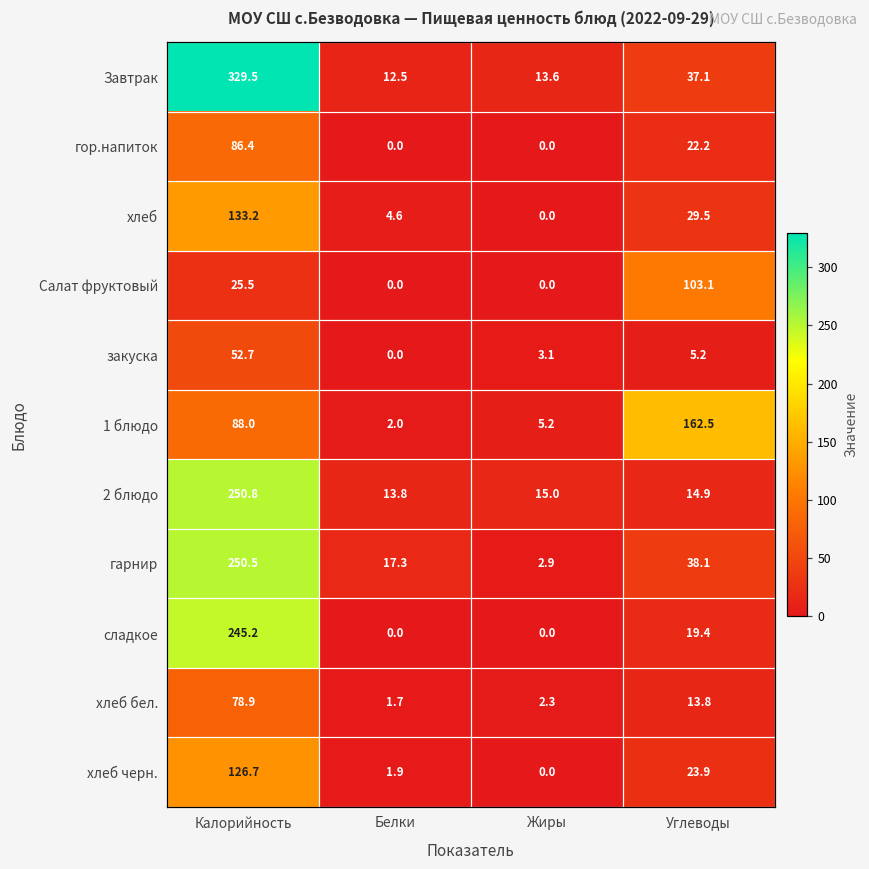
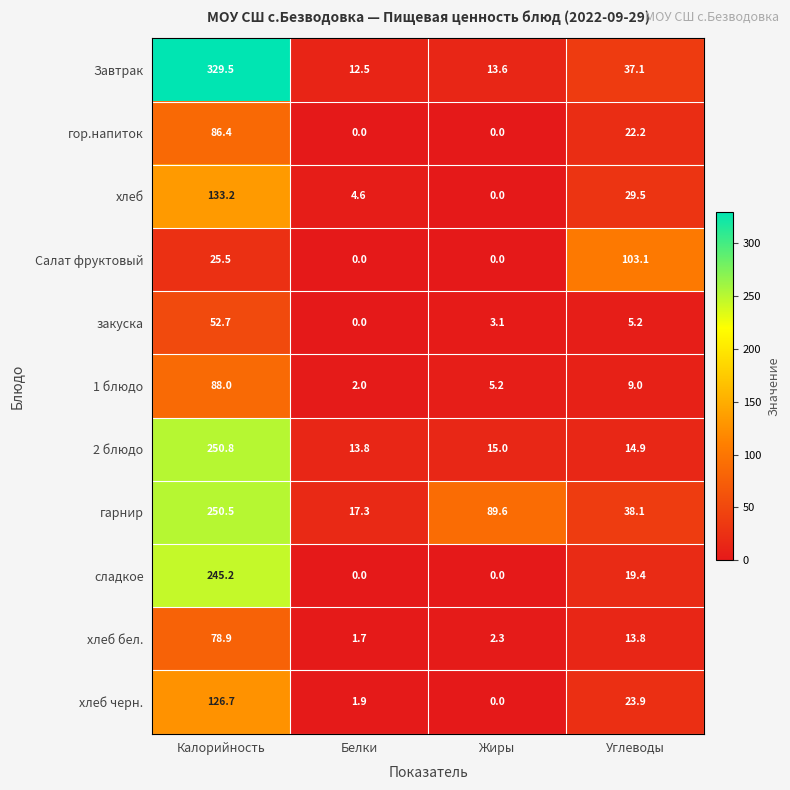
  {
    "Завтрак": {
      "Калорийность": 329.5,
      "Белки": 12.5,
      "Жиры": 13.6,
      "Углеводы": 37.1
    },
    "гор.напиток": {
      "Калорийность": 86.4,
      "Белки": 0.0,
      "Жиры": 0.0,
      "Углеводы": 22.2
    },
    "хлеб": {
      "Калорийность": 133.2,
      "Белки": 4.6,
      "Жиры": 0.0,
      "Углеводы": 29.5
    },
    "Салат фруктовый": {
      "Калорийность": 25.5,
      "Белки": 0.0,
      "Жиры": 0.0,
      "Углеводы": 103.1
    },
    "закуска": {
      "Калорийность": 52.7,
      "Белки": 0.0,
      "Жиры": 3.1,
      "Углеводы": 5.2
    },
    "1 блюдо": {
      "Калорийность": 88.0,
      "Белки": 2.0,
      "Жиры": 5.2,
-     "Углеводы": 162.5
+     "Углеводы": 9.0
    },
    "2 блюдо": {
      "Калорийность": 250.8,
      "Белки": 13.8,
      "Жиры": 15.0,
      "Углеводы": 14.9
    },
    "гарнир": {
      "Калорийность": 250.5,
      "Белки": 17.3,
-     "Жиры": 2.9,
+     "Жиры": 89.6,
      "Углеводы": 38.1
    },
    "сладкое": {
      "Калорийность": 245.2,
      "Белки": 0.0,
      "Жиры": 0.0,
      "Углеводы": 19.4
    },
    "хлеб бел.": {
      "Калорийность": 78.9,
      "Белки": 1.7,
      "Жиры": 2.3,
      "Углеводы": 13.8
    },
    "хлеб черн.": {
      "Калорийность": 126.7,
      "Белки": 1.9,
      "Жиры": 0.0,
      "Углеводы": 23.9
    }
  }
